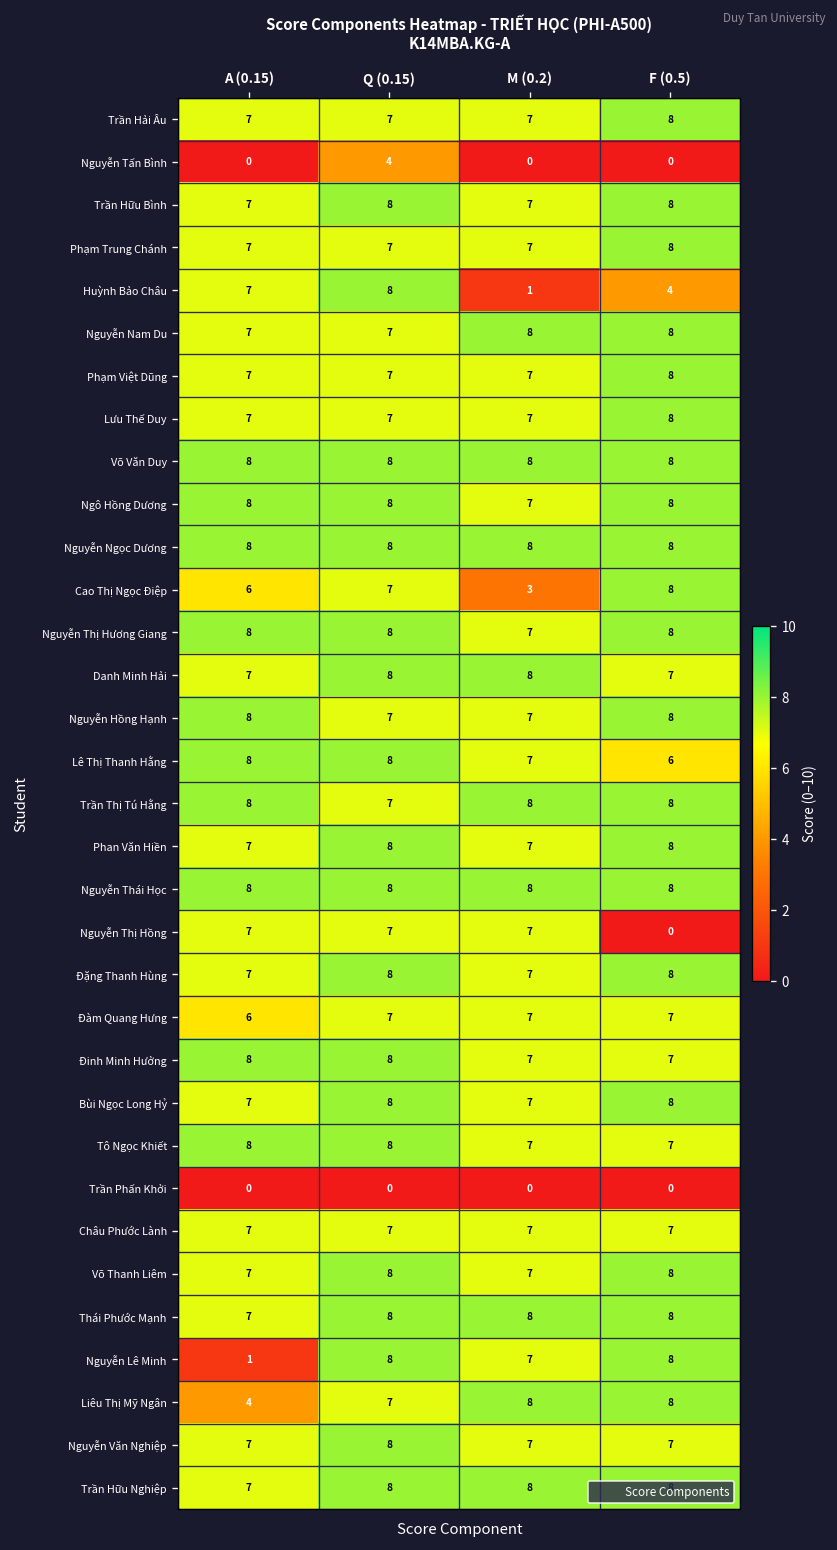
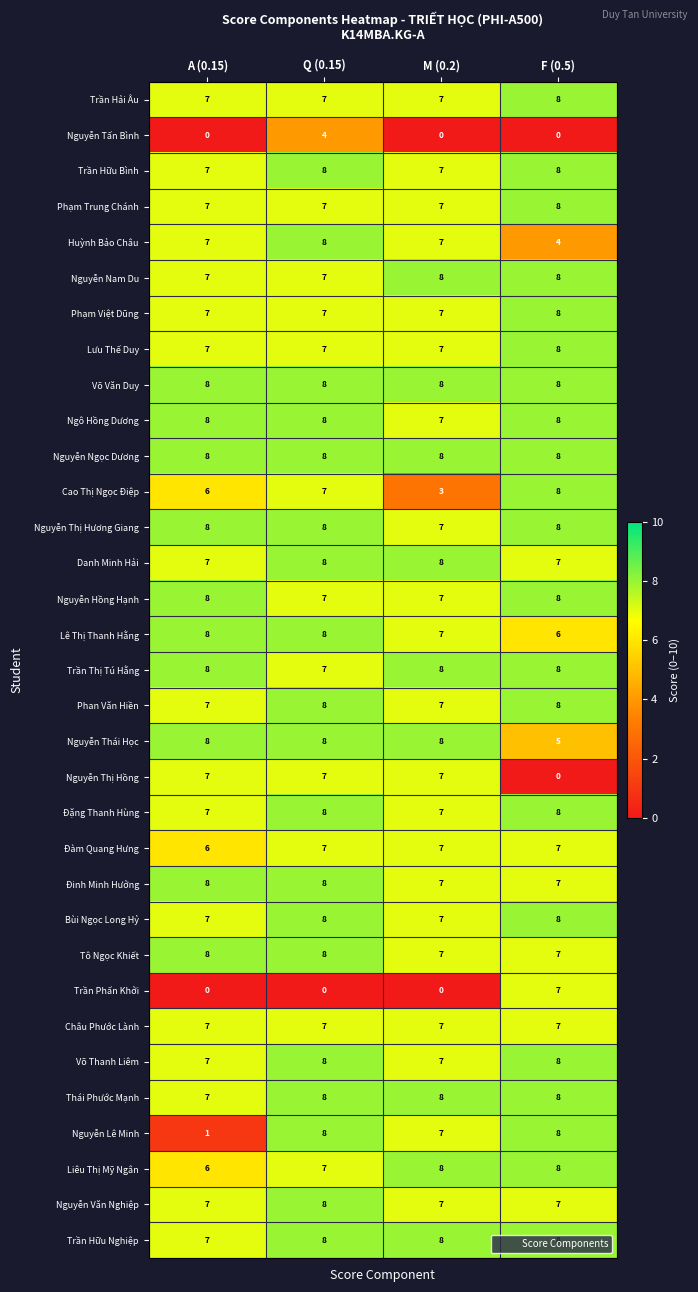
  {
    "Trần Hải Âu": {
      "A (0.15)": 7,
      "Q (0.15)": 7,
      "M (0.2)": 7,
      "F (0.5)": 8
    },
    "Nguyễn Tấn Bình": {
      "A (0.15)": 0,
      "Q (0.15)": 4,
      "M (0.2)": 0,
      "F (0.5)": 0
    },
    "Trần Hữu Bình": {
      "A (0.15)": 7,
      "Q (0.15)": 8,
      "M (0.2)": 7,
      "F (0.5)": 8
    },
    "Phạm Trung Chánh": {
      "A (0.15)": 7,
      "Q (0.15)": 7,
      "M (0.2)": 7,
      "F (0.5)": 8
    },
    "Huỳnh Bảo Châu": {
      "A (0.15)": 7,
      "Q (0.15)": 8,
-     "M (0.2)": 1,
+     "M (0.2)": 7,
      "F (0.5)": 4
    },
    "Nguyễn Nam Du": {
      "A (0.15)": 7,
      "Q (0.15)": 7,
      "M (0.2)": 8,
      "F (0.5)": 8
    },
    "Phạm Việt Dũng": {
      "A (0.15)": 7,
      "Q (0.15)": 7,
      "M (0.2)": 7,
      "F (0.5)": 8
    },
    "Lưu Thế Duy": {
      "A (0.15)": 7,
      "Q (0.15)": 7,
      "M (0.2)": 7,
      "F (0.5)": 8
    },
    "Võ Văn Duy": {
      "A (0.15)": 8,
      "Q (0.15)": 8,
      "M (0.2)": 8,
      "F (0.5)": 8
    },
    "Ngô Hồng Dương": {
      "A (0.15)": 8,
      "Q (0.15)": 8,
      "M (0.2)": 7,
      "F (0.5)": 8
    },
    "Nguyễn Ngọc Dương": {
      "A (0.15)": 8,
      "Q (0.15)": 8,
      "M (0.2)": 8,
      "F (0.5)": 8
    },
    "Cao Thị Ngọc Điệp": {
      "A (0.15)": 6,
      "Q (0.15)": 7,
      "M (0.2)": 3,
      "F (0.5)": 8
    },
    "Nguyễn Thị Hương Giang": {
      "A (0.15)": 8,
      "Q (0.15)": 8,
      "M (0.2)": 7,
      "F (0.5)": 8
    },
    "Danh Minh Hải": {
      "A (0.15)": 7,
      "Q (0.15)": 8,
      "M (0.2)": 8,
      "F (0.5)": 7
    },
    "Nguyễn Hồng Hạnh": {
      "A (0.15)": 8,
      "Q (0.15)": 7,
      "M (0.2)": 7,
      "F (0.5)": 8
    },
    "Lê Thị Thanh Hằng": {
      "A (0.15)": 8,
      "Q (0.15)": 8,
      "M (0.2)": 7,
      "F (0.5)": 6
    },
    "Trần Thị Tú Hằng": {
      "A (0.15)": 8,
      "Q (0.15)": 7,
      "M (0.2)": 8,
      "F (0.5)": 8
    },
    "Phan Văn Hiền": {
      "A (0.15)": 7,
      "Q (0.15)": 8,
      "M (0.2)": 7,
      "F (0.5)": 8
    },
    "Nguyễn Thái Học": {
      "A (0.15)": 8,
      "Q (0.15)": 8,
      "M (0.2)": 8,
-     "F (0.5)": 8
+     "F (0.5)": 5
    },
    "Nguyễn Thị Hồng": {
      "A (0.15)": 7,
      "Q (0.15)": 7,
      "M (0.2)": 7,
      "F (0.5)": 0
    },
    "Đặng Thanh Hùng": {
      "A (0.15)": 7,
      "Q (0.15)": 8,
      "M (0.2)": 7,
      "F (0.5)": 8
    },
    "Đàm Quang Hưng": {
      "A (0.15)": 6,
      "Q (0.15)": 7,
      "M (0.2)": 7,
      "F (0.5)": 7
    },
    "Đinh Minh Hưởng": {
      "A (0.15)": 8,
      "Q (0.15)": 8,
      "M (0.2)": 7,
      "F (0.5)": 7
    },
    "Bùi Ngọc Long Hỷ": {
      "A (0.15)": 7,
      "Q (0.15)": 8,
      "M (0.2)": 7,
      "F (0.5)": 8
    },
    "Tô Ngọc Khiết": {
      "A (0.15)": 8,
      "Q (0.15)": 8,
      "M (0.2)": 7,
      "F (0.5)": 7
    },
    "Trần Phấn Khởi": {
      "A (0.15)": 0,
      "Q (0.15)": 0,
      "M (0.2)": 0,
-     "F (0.5)": 0
+     "F (0.5)": 7
    },
    "Châu Phước Lành": {
      "A (0.15)": 7,
      "Q (0.15)": 7,
      "M (0.2)": 7,
      "F (0.5)": 7
    },
    "Võ Thanh Liêm": {
      "A (0.15)": 7,
      "Q (0.15)": 8,
      "M (0.2)": 7,
      "F (0.5)": 8
    },
    "Thái Phước Mạnh": {
      "A (0.15)": 7,
      "Q (0.15)": 8,
      "M (0.2)": 8,
      "F (0.5)": 8
    },
    "Nguyễn Lê Minh": {
      "A (0.15)": 1,
      "Q (0.15)": 8,
      "M (0.2)": 7,
      "F (0.5)": 8
    },
    "Liêu Thị Mỹ Ngân": {
-     "A (0.15)": 4,
+     "A (0.15)": 6,
      "Q (0.15)": 7,
      "M (0.2)": 8,
      "F (0.5)": 8
    },
    "Nguyễn Văn Nghiệp": {
      "A (0.15)": 7,
      "Q (0.15)": 8,
      "M (0.2)": 7,
      "F (0.5)": 7
    },
    "Trần Hữu Nghiệp": {
      "A (0.15)": 7,
      "Q (0.15)": 8,
      "M (0.2)": 8
    }
  }
